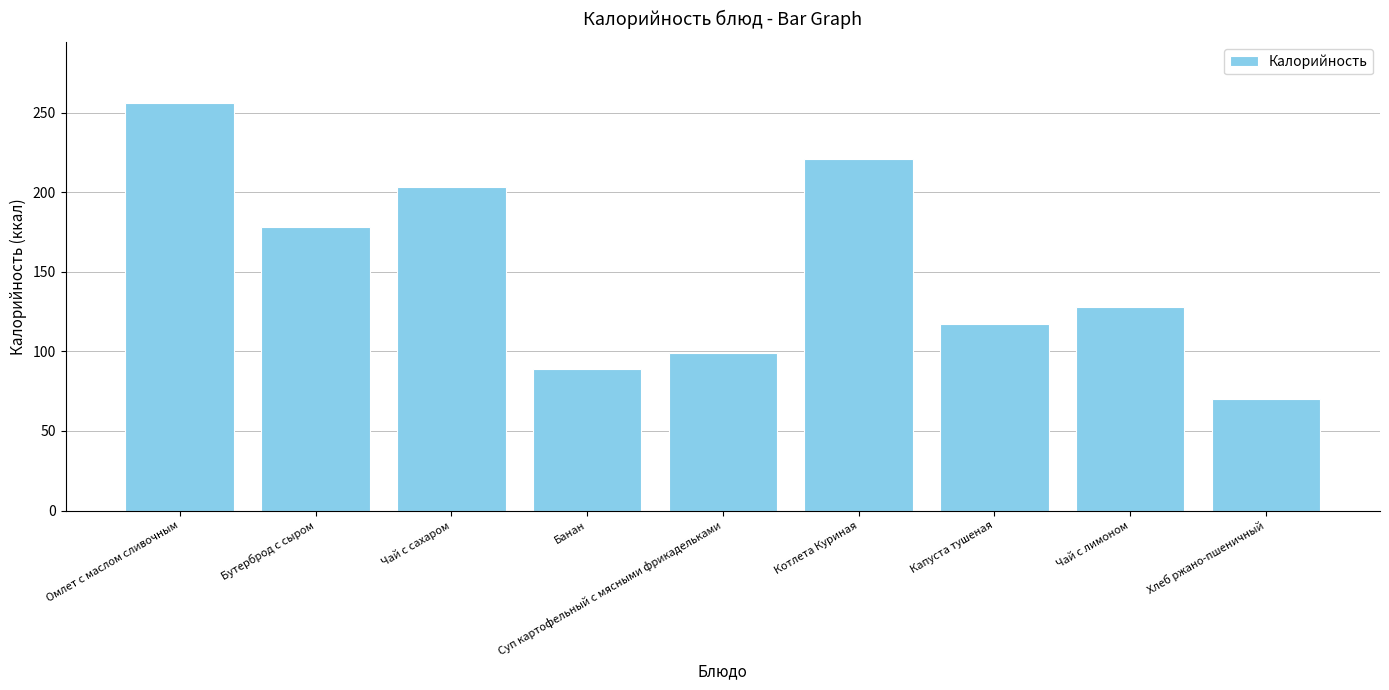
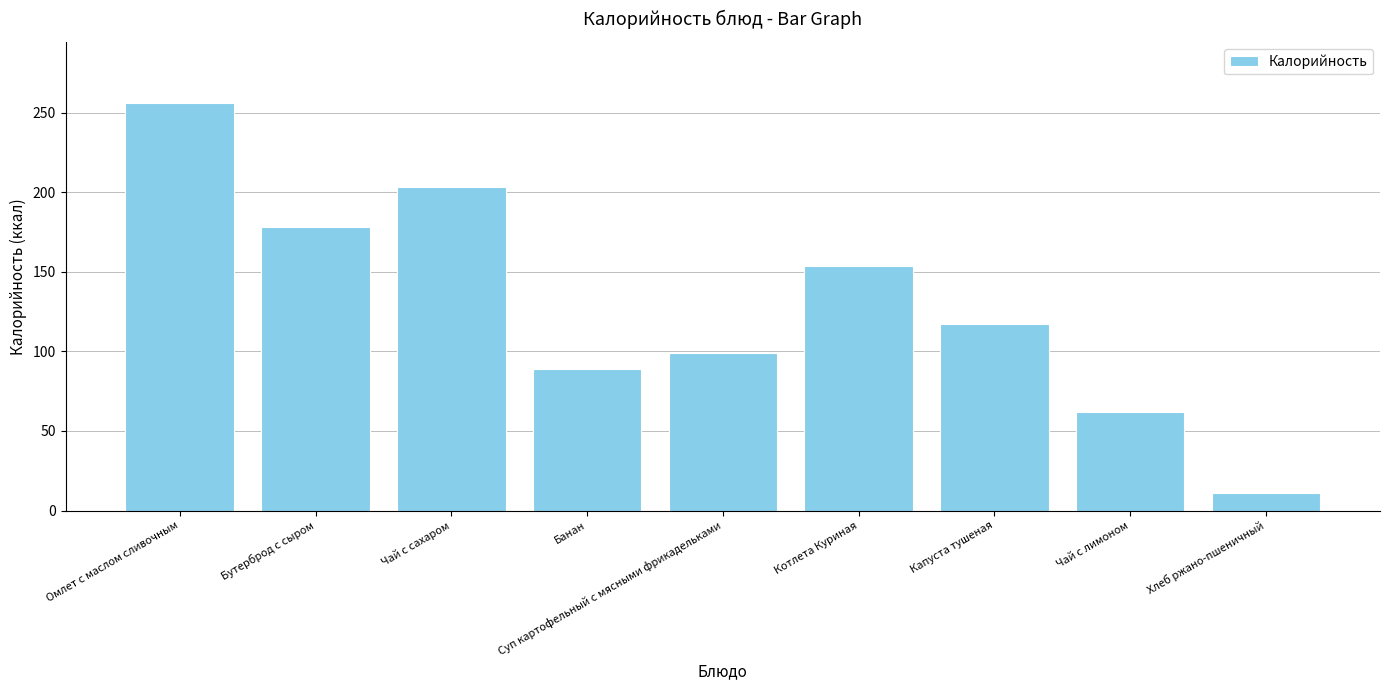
  {
    "Омлет с маслом сливочным": 256,
    "Бутерброд с сыром": 178,
    "Чай с сахаром": 203,
    "Банан": 89,
    "Суп картофельный с мясными фрикадельками": 99,
-   "Котлета Куриная": 221,
+   "Котлета Куриная": 154,
    "Капуста тушеная": 117,
-   "Чай с лимоном": 128,
-   "Хлеб ржано-пшеничный": 70
+   "Чай с лимоном": 62,
+   "Хлеб ржано-пшеничный": 11
  }
